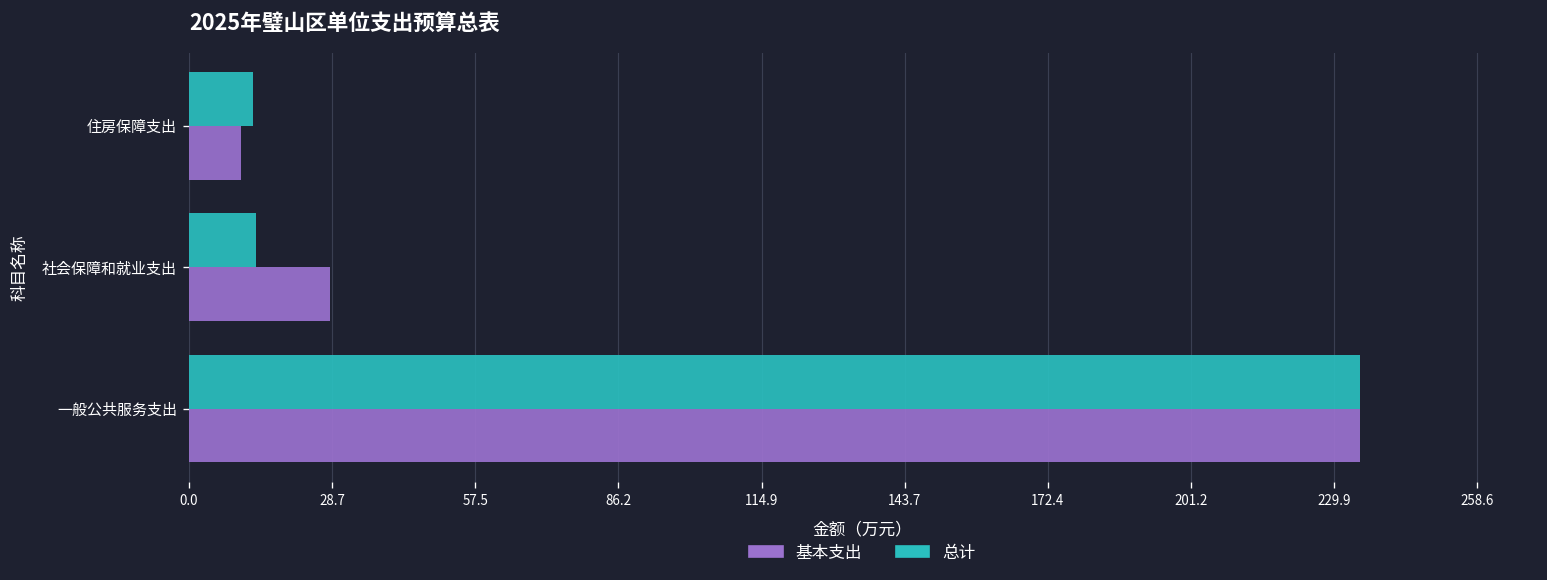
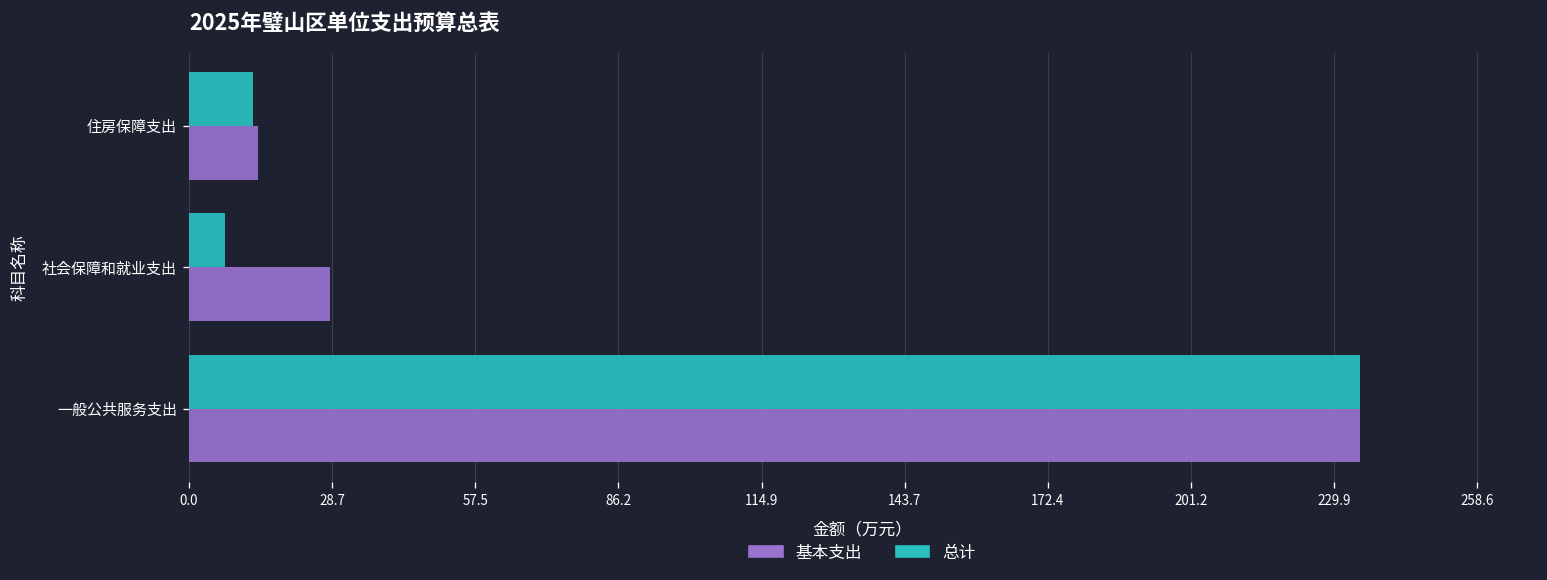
  {
    "基本支出": {
-     "住房保障支出": 10,
+     "住房保障支出": 14,
      "社会保障和就业支出": 28,
      "一般公共服务支出": 235
    },
    "总计": {
      "住房保障支出": 13,
-     "社会保障和就业支出": 13,
+     "社会保障和就业支出": 7,
      "一般公共服务支出": 235
    }
  }
